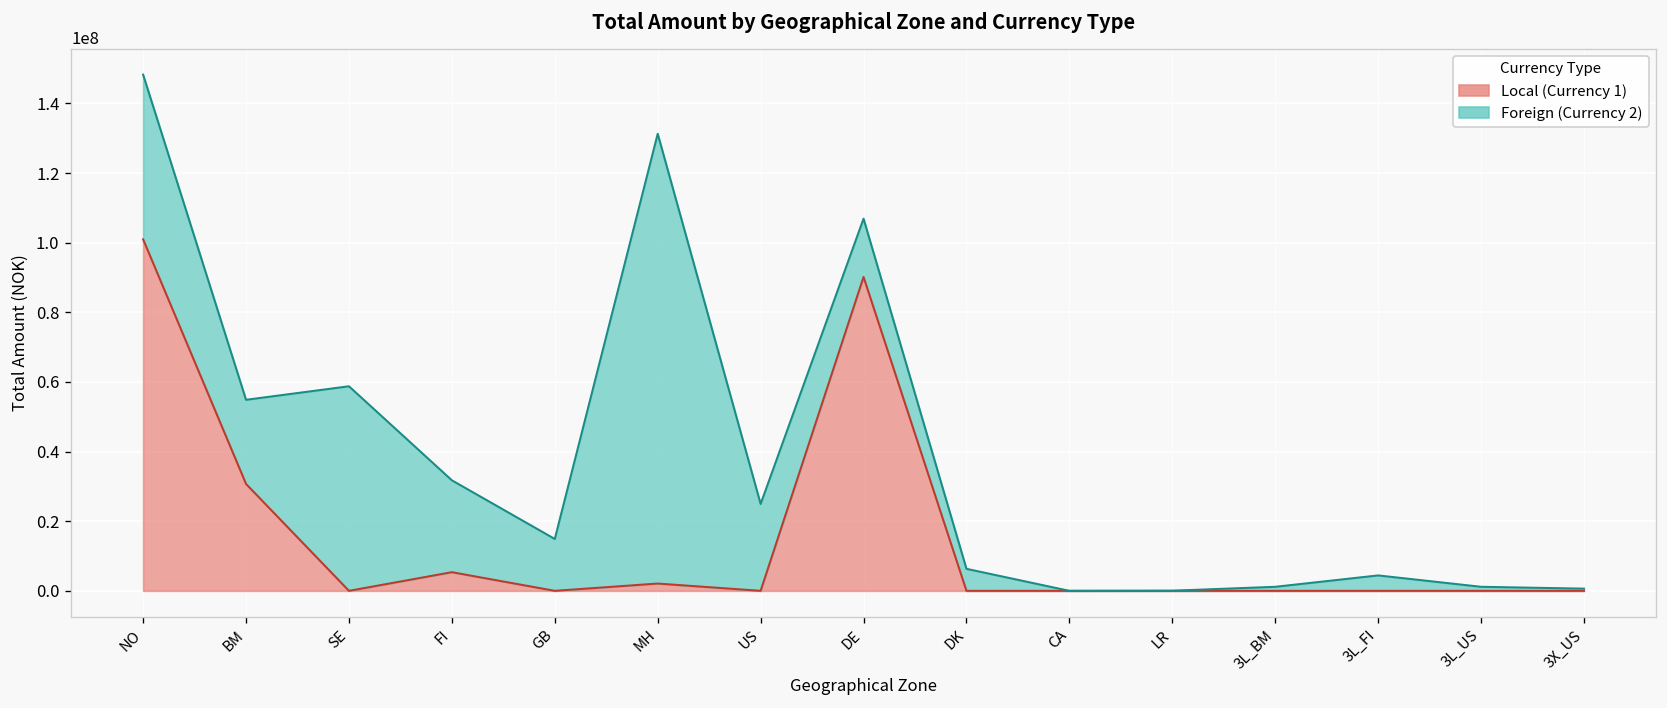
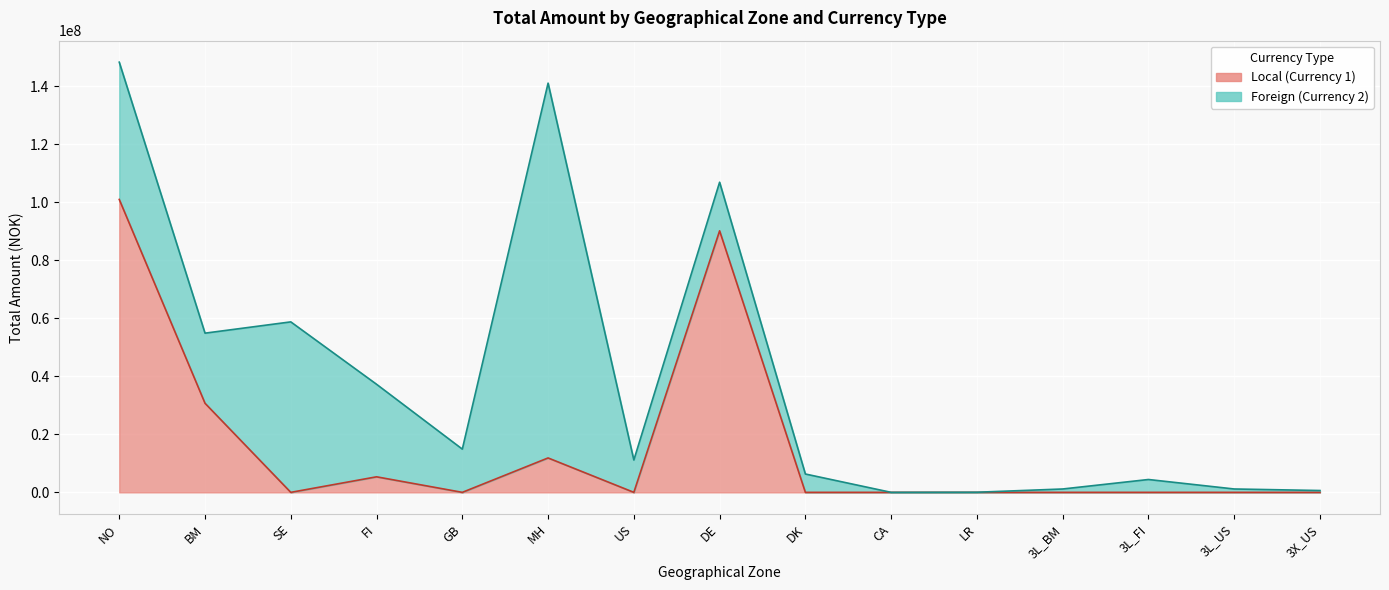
  {
    "Local (Currency 1)": {
      "NO": 101000000,
      "BM": 31000000,
      "SE": 0,
      "FI": 5000000,
      "GB": 0,
-     "MH": 2000000,
+     "MH": 12000000,
      "US": 0,
      "DE": 90000000,
      "DK": 0,
      "3L_BM": 0,
      "3L_FI": 0,
      "3L_US": 0
    },
    "Foreign (Currency 2)": {
      "NO": 47000000,
      "BM": 24000000,
      "SE": 59000000,
-     "FI": 26000000,
+     "FI": 32000000,
      "GB": 15000000,
      "MH": 129000000,
-     "US": 25000000,
+     "US": 11000000,
      "DE": 17000000,
      "DK": 6000000,
      "3L_BM": 1000000,
      "3L_FI": 4000000,
      "3L_US": 1000000
    }
  }
